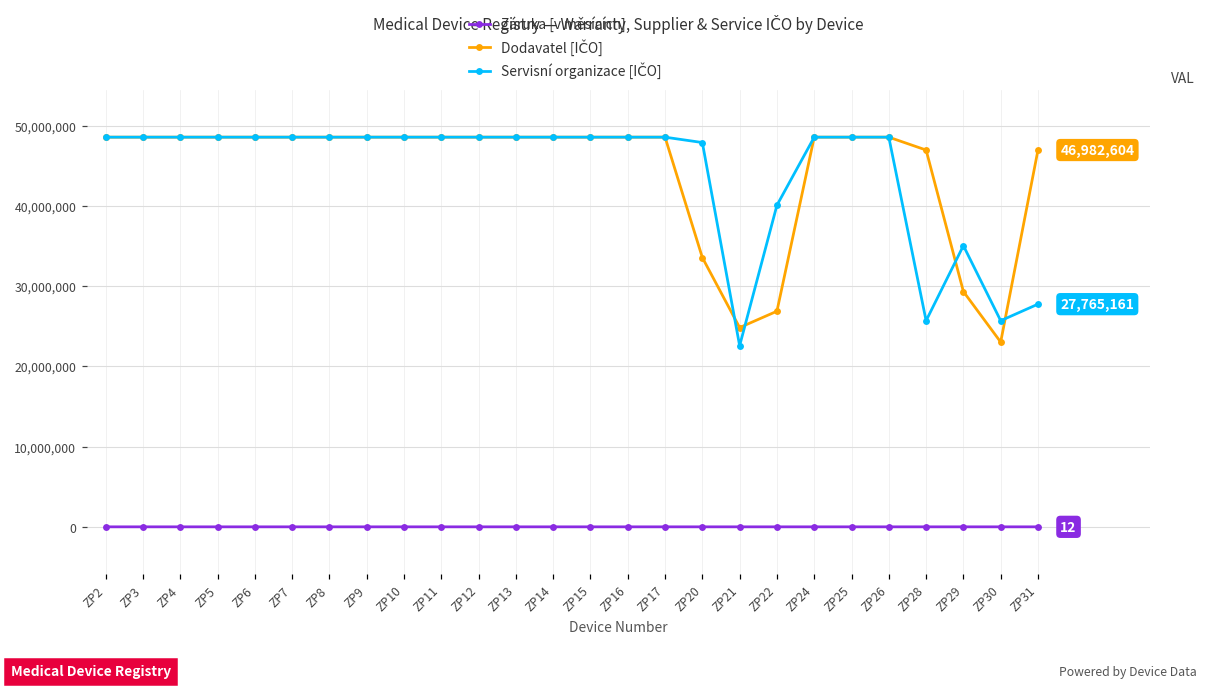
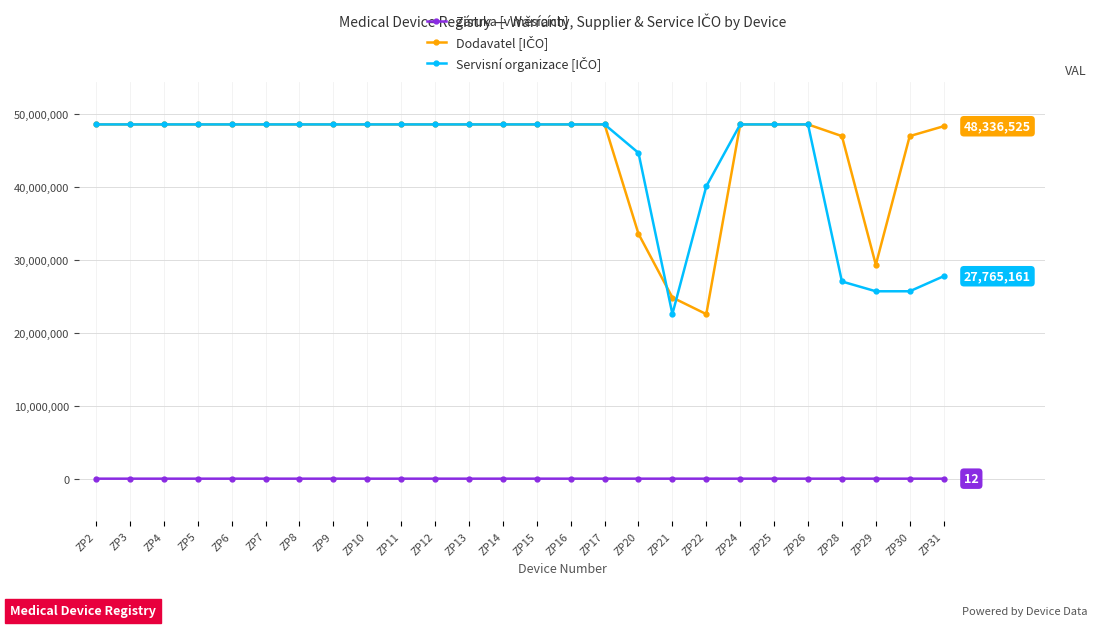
  {
    "Záruka [v měsících]": {
      "ZP2": "0",
      "ZP3": "0",
      "ZP4": "0",
      "ZP5": "0",
      "ZP6": "0",
      "ZP7": "0",
      "ZP8": "0",
      "ZP9": "0",
      "ZP10": "0",
      "ZP11": "0",
      "ZP12": "0",
      "ZP13": "0",
      "ZP14": "0",
      "ZP15": "0",
      "ZP16": "0",
      "ZP17": "0",
      "ZP20": "0",
      "ZP21": "0",
      "ZP22": "0",
      "ZP24": "0",
      "ZP25": "0",
      "ZP26": "0",
      "ZP28": "0",
      "ZP29": "0",
      "ZP30": "0"
    },
    "Dodavatel [IČO]": {
-     "ZP22": "27,000,000",
-     "ZP30": "23,000,000",
-     "ZP31": "46,982,604"
+     "ZP22": "23,000,000",
+     "ZP30": "47,000,000",
+     "ZP31": "48,336,525"
    },
    "Servisní organizace [IČO]": {
-     "ZP20": "48,000,000",
+     "ZP20": "45,000,000",
      "ZP21": "23,000,000",
      "ZP22": "40,000,000",
-     "ZP28": "26,000,000",
-     "ZP29": "35,000,000",
+     "ZP28": "27,000,000",
+     "ZP29": "26,000,000",
      "ZP30": "26,000,000"
    }
  }
